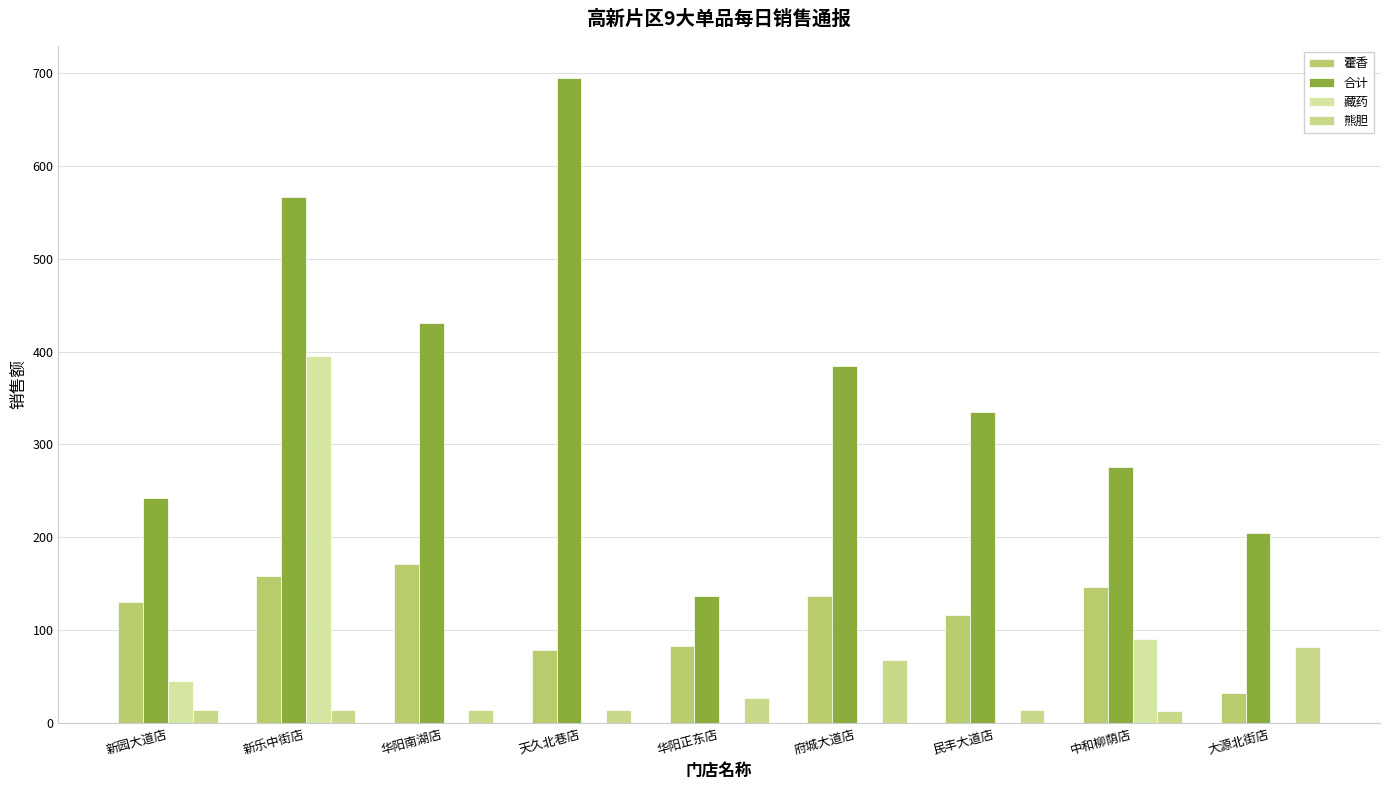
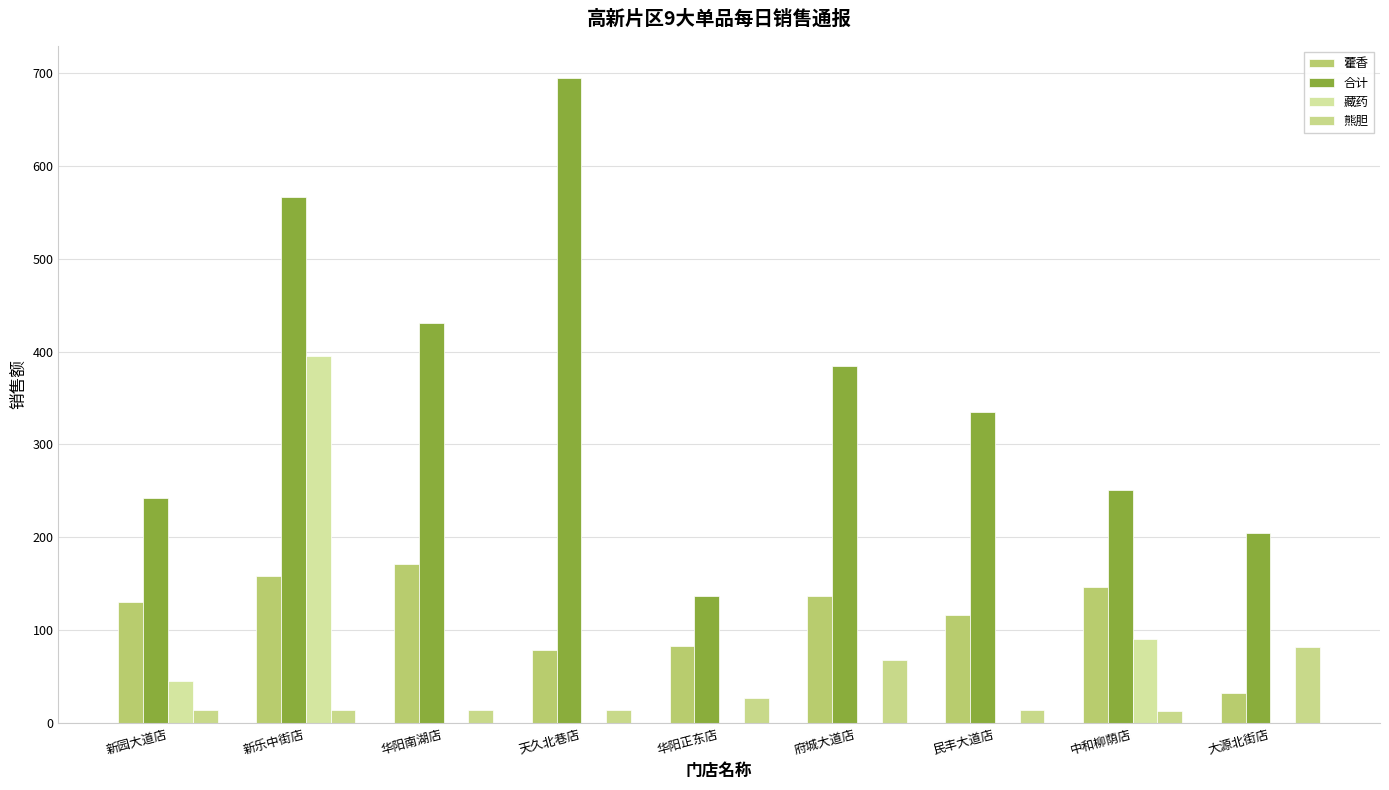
  {
    "合计": {
      "新园大道店": 240,
      "新乐中街店": 570,
      "华阳南湖店": 430,
      "天久北巷店": 690,
      "华阳正东店": 140,
      "府城大道店": 380,
      "民丰大道店": 340,
-     "中和柳荫店": 280,
+     "中和柳荫店": 250,
      "大源北街店": 210
    }
  }
